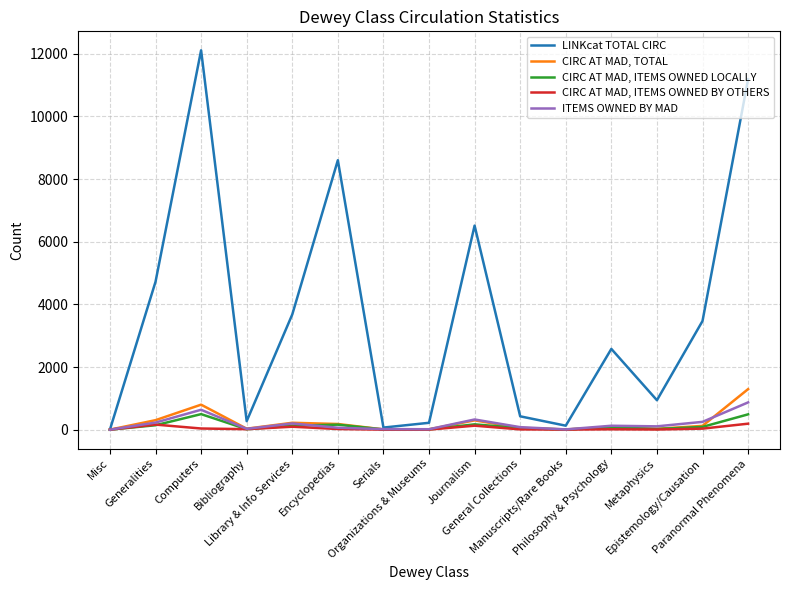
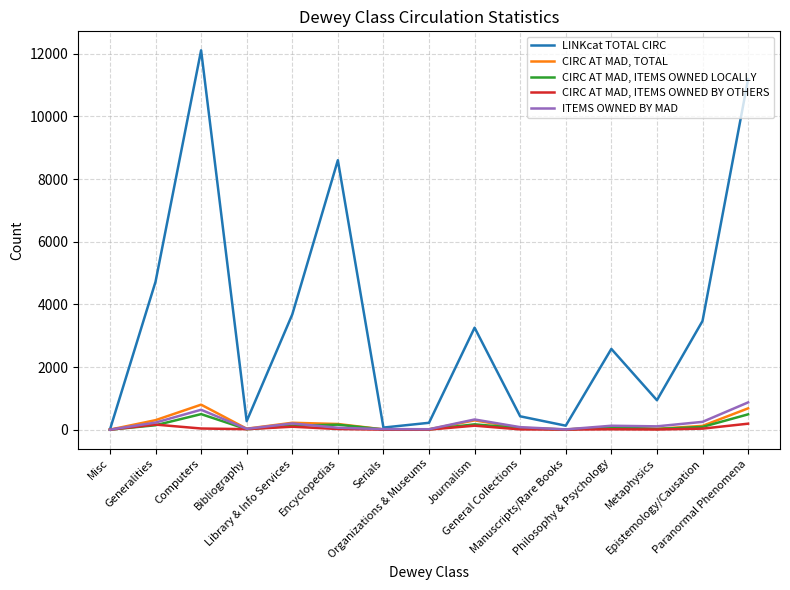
  {
    "LINKcat TOTAL CIRC": {
      "Generalities": 4700,
      "Computers": 12100,
      "Bibliography": 300,
      "Library & Info Services": 3700,
      "Encyclopedias": 8600,
      "Organizations & Museums": 200,
-     "Journalism": 6500,
+     "Journalism": 3300,
      "General Collections": 400,
      "Manuscripts/Rare Books": 100,
      "Philosophy & Psychology": 2600,
      "Metaphysics": 900,
      "Epistemology/Causation": 3500
    },
    "CIRC AT MAD, TOTAL": {
      "Computers": 800,
-     "Paranormal Phenomena": 1300
+     "Paranormal Phenomena": 700
    },
    "CIRC AT MAD, ITEMS OWNED LOCALLY": {
      "Computers": 500,
      "Paranormal Phenomena": 500
    },
    "CIRC AT MAD, ITEMS OWNED BY OTHERS": {
      "Computers": 0,
      "Paranormal Phenomena": 200
    },
    "ITEMS OWNED BY MAD": {
      "Computers": 600,
      "Epistemology/Causation": 200,
      "Paranormal Phenomena": 900
    }
  }
